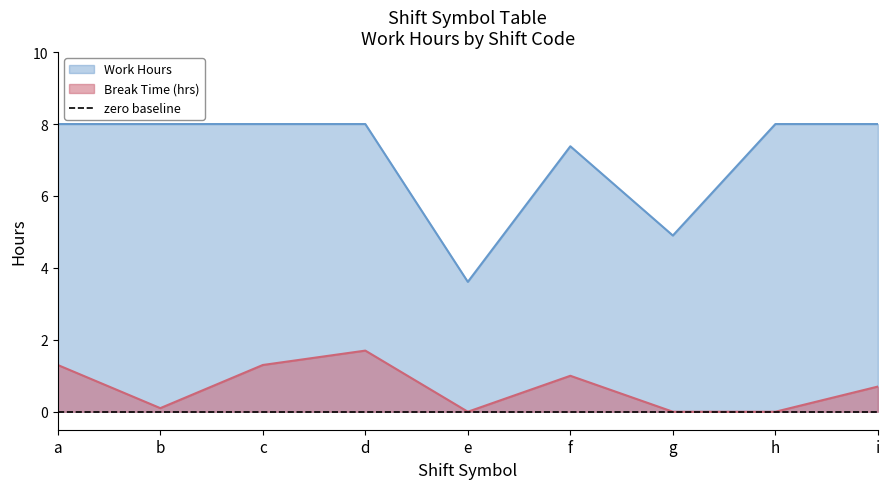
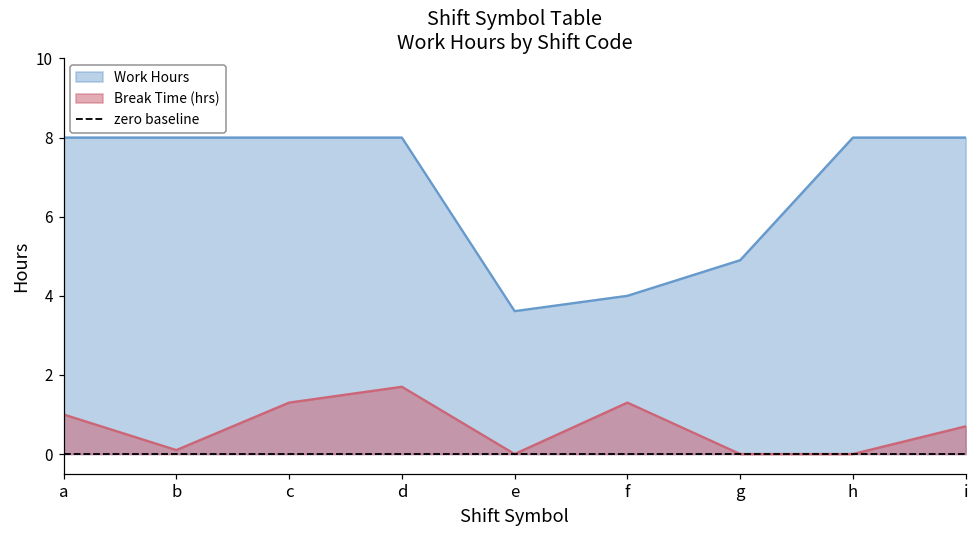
  {
    "Work Hours": {
      "a": 8.0,
      "b": 8.0,
      "c": 8.0,
      "d": 8.0,
      "e": 3.6,
-     "f": 7.4,
+     "f": 4.0,
      "g": 4.9,
      "h": 8.0,
      "i": 8.0
    },
    "Break Time (hrs)": {
-     "a": 1.3,
+     "a": 1.0,
      "b": 0.1,
      "c": 1.3,
      "d": 1.7,
      "e": 0.0,
-     "f": 1.0,
+     "f": 1.3,
      "g": 0.0,
      "h": 0.0,
      "i": 0.7
    }
  }
